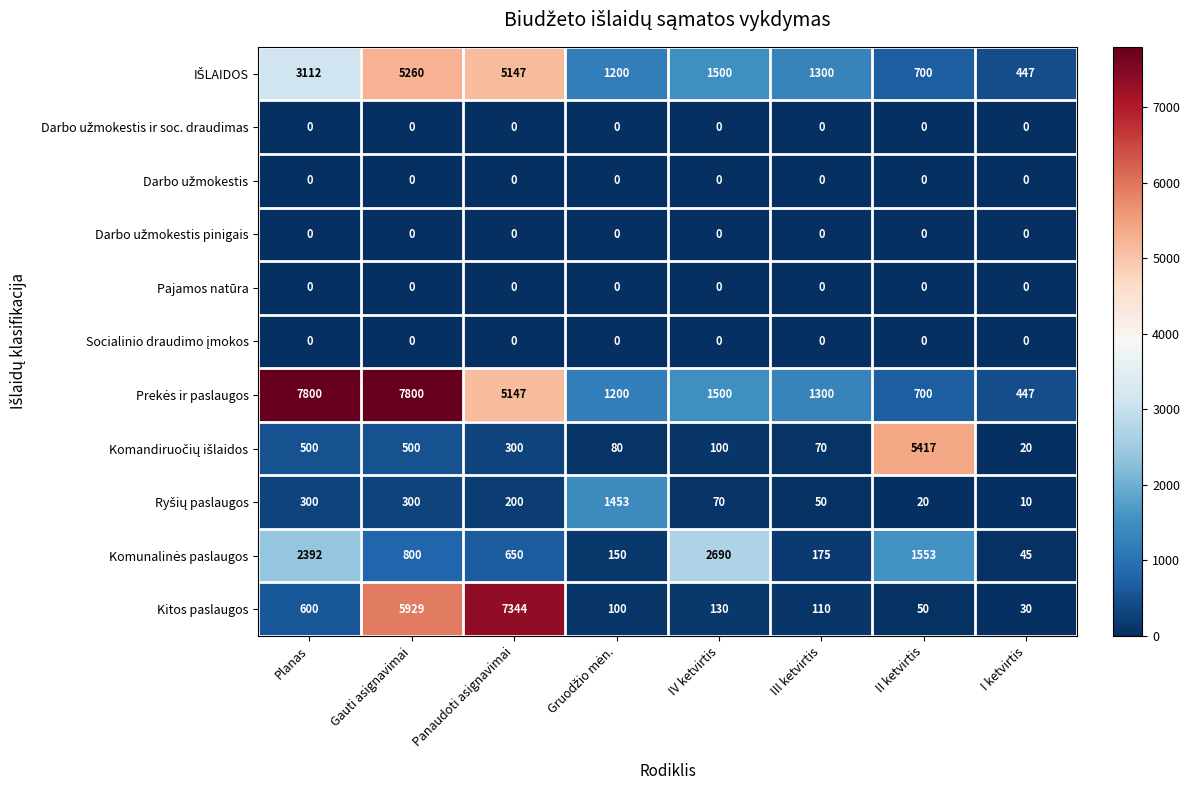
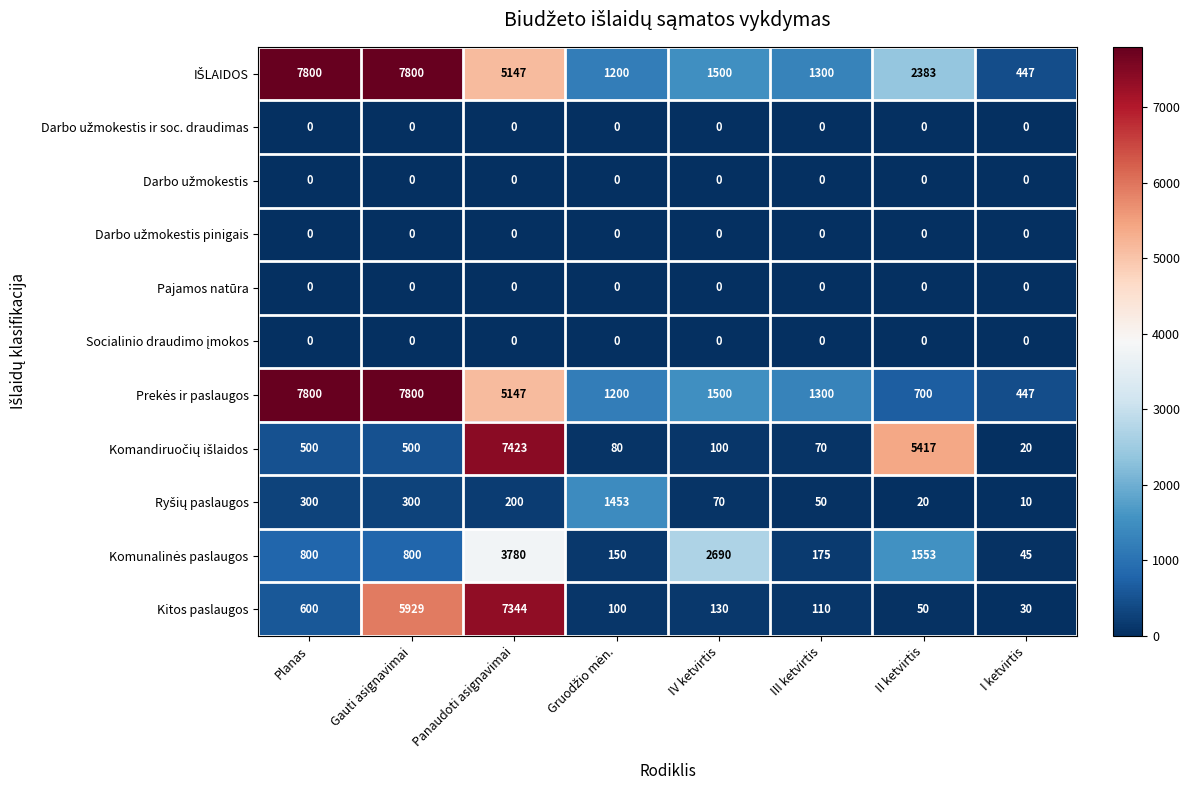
  {
    "IŠLAIDOS": {
-     "Planas": 3112,
-     "Gauti asignavimai": 5260,
+     "Planas": 7800,
+     "Gauti asignavimai": 7800,
      "Panaudoti asignavimai": 5147,
      "Gruodžio mėn.": 1200,
      "IV ketvirtis": 1500,
      "III ketvirtis": 1300,
-     "II ketvirtis": 700,
+     "II ketvirtis": 2383,
      "I ketvirtis": 447
    },
    "Darbo užmokestis ir soc. draudimas": {
      "Planas": 0,
      "Gauti asignavimai": 0,
      "Panaudoti asignavimai": 0,
      "Gruodžio mėn.": 0,
      "IV ketvirtis": 0,
      "III ketvirtis": 0,
      "II ketvirtis": 0,
      "I ketvirtis": 0
    },
    "Darbo užmokestis": {
      "Planas": 0,
      "Gauti asignavimai": 0,
      "Panaudoti asignavimai": 0,
      "Gruodžio mėn.": 0,
      "IV ketvirtis": 0,
      "III ketvirtis": 0,
      "II ketvirtis": 0,
      "I ketvirtis": 0
    },
    "Darbo užmokestis pinigais": {
      "Planas": 0,
      "Gauti asignavimai": 0,
      "Panaudoti asignavimai": 0,
      "Gruodžio mėn.": 0,
      "IV ketvirtis": 0,
      "III ketvirtis": 0,
      "II ketvirtis": 0,
      "I ketvirtis": 0
    },
    "Pajamos natūra": {
      "Planas": 0,
      "Gauti asignavimai": 0,
      "Panaudoti asignavimai": 0,
      "Gruodžio mėn.": 0,
      "IV ketvirtis": 0,
      "III ketvirtis": 0,
      "II ketvirtis": 0,
      "I ketvirtis": 0
    },
    "Socialinio draudimo įmokos": {
      "Planas": 0,
      "Gauti asignavimai": 0,
      "Panaudoti asignavimai": 0,
      "Gruodžio mėn.": 0,
      "IV ketvirtis": 0,
      "III ketvirtis": 0,
      "II ketvirtis": 0,
      "I ketvirtis": 0
    },
    "Prekės ir paslaugos": {
      "Planas": 7800,
      "Gauti asignavimai": 7800,
      "Panaudoti asignavimai": 5147,
      "Gruodžio mėn.": 1200,
      "IV ketvirtis": 1500,
      "III ketvirtis": 1300,
      "II ketvirtis": 700,
      "I ketvirtis": 447
    },
    "Komandiruočių išlaidos": {
      "Planas": 500,
      "Gauti asignavimai": 500,
-     "Panaudoti asignavimai": 300,
+     "Panaudoti asignavimai": 7423,
      "Gruodžio mėn.": 80,
      "IV ketvirtis": 100,
      "III ketvirtis": 70,
      "II ketvirtis": 5417,
      "I ketvirtis": 20
    },
    "Ryšių paslaugos": {
      "Planas": 300,
      "Gauti asignavimai": 300,
      "Panaudoti asignavimai": 200,
      "Gruodžio mėn.": 1453,
      "IV ketvirtis": 70,
      "III ketvirtis": 50,
      "II ketvirtis": 20,
      "I ketvirtis": 10
    },
    "Komunalinės paslaugos": {
-     "Planas": 2392,
+     "Planas": 800,
      "Gauti asignavimai": 800,
-     "Panaudoti asignavimai": 650,
+     "Panaudoti asignavimai": 3780,
      "Gruodžio mėn.": 150,
      "IV ketvirtis": 2690,
      "III ketvirtis": 175,
      "II ketvirtis": 1553,
      "I ketvirtis": 45
    },
    "Kitos paslaugos": {
      "Planas": 600,
      "Gauti asignavimai": 5929,
      "Panaudoti asignavimai": 7344,
      "Gruodžio mėn.": 100,
      "IV ketvirtis": 130,
      "III ketvirtis": 110,
      "II ketvirtis": 50,
      "I ketvirtis": 30
    }
  }
